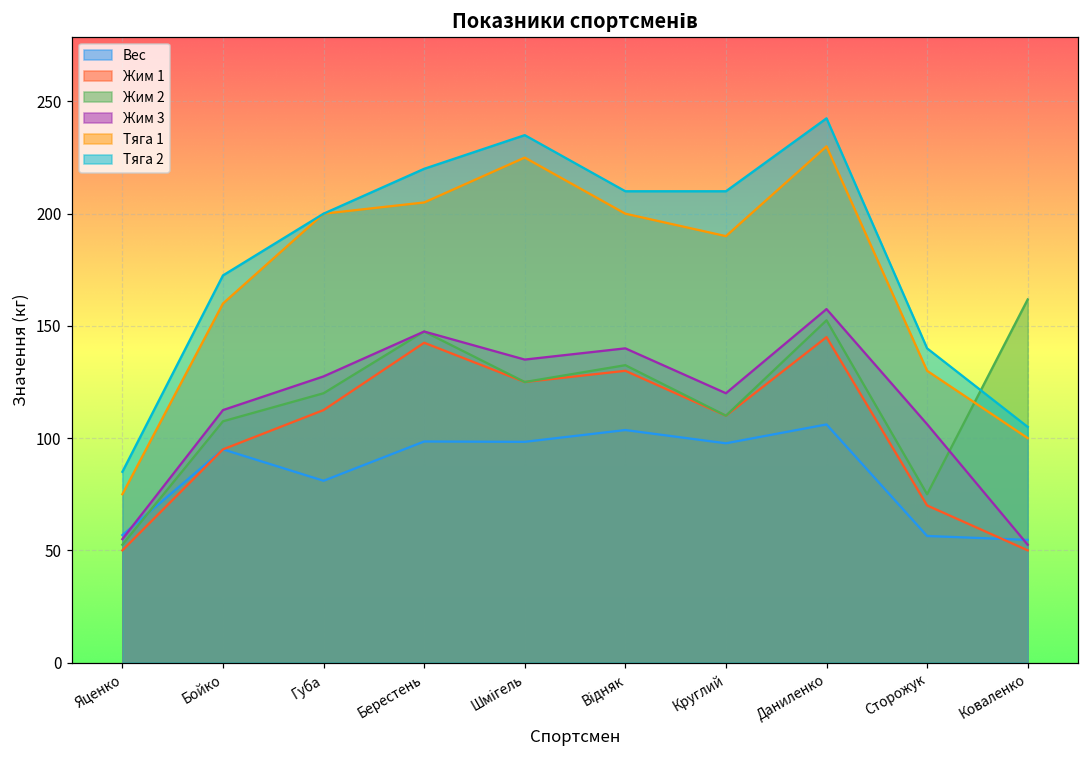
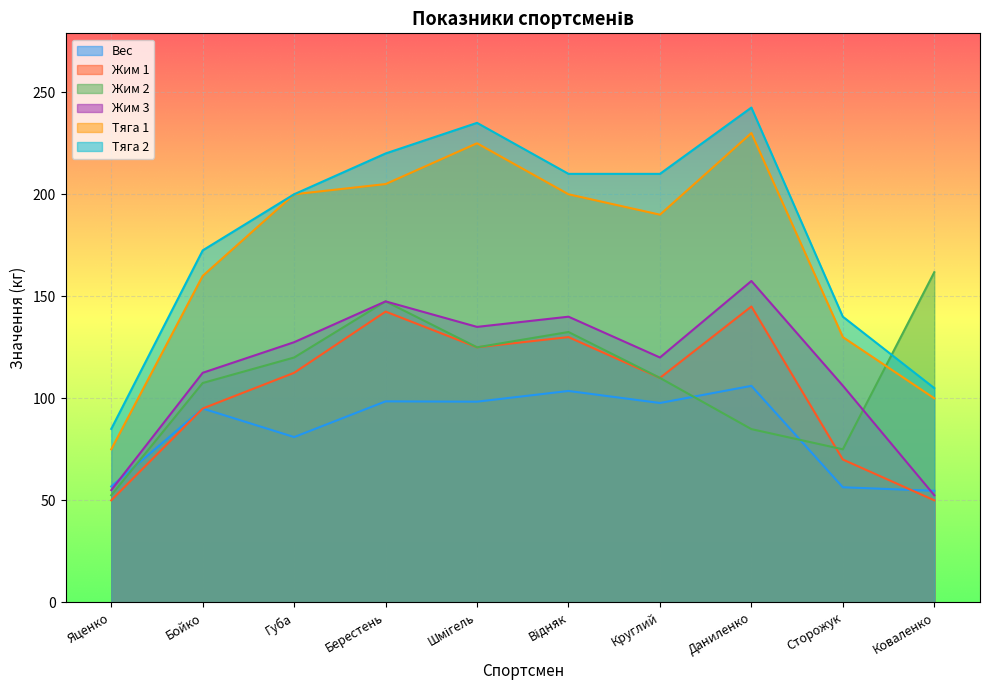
  {
    "Жим 2": {
      "Яценко": 53,
      "Бойко": 108,
      "Губа": 120,
      "Відняк": 133,
-     "Даниленко": 153,
+     "Даниленко": 85,
      "Сторожук": 75,
      "Коваленко": 162
    },
    "Жим 3": {
      "Яценко": 55,
      "Бойко": 113,
      "Губа": 128,
      "Шмігель": 135,
      "Відняк": 140,
      "Круглий": 120,
      "Даниленко": 158,
      "Сторожук": 106,
      "Коваленко": 53
    }
  }
